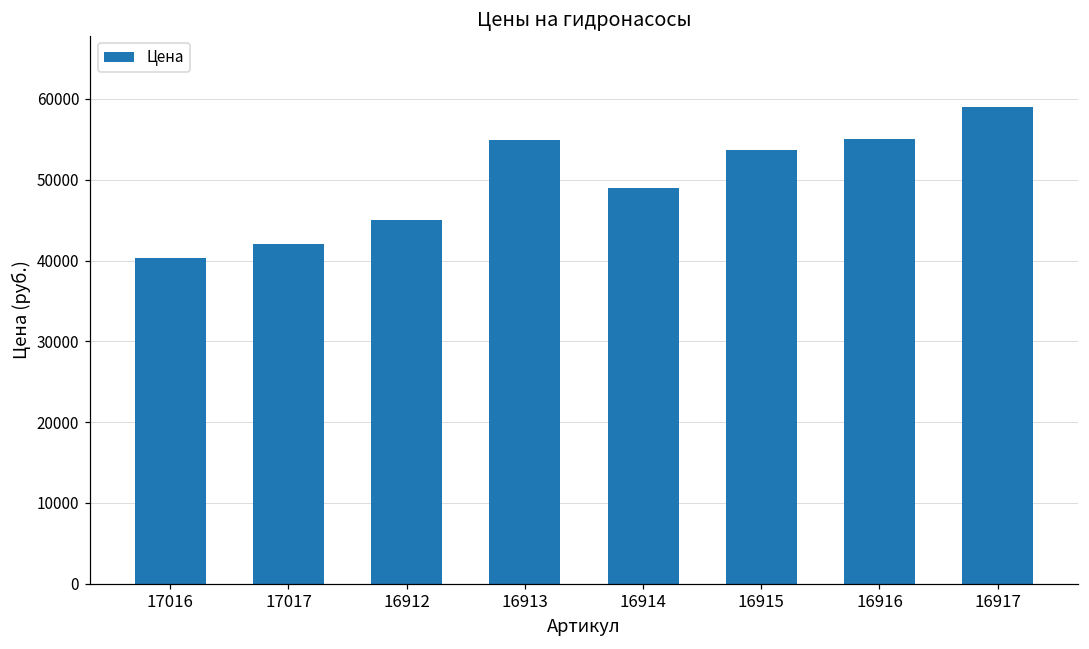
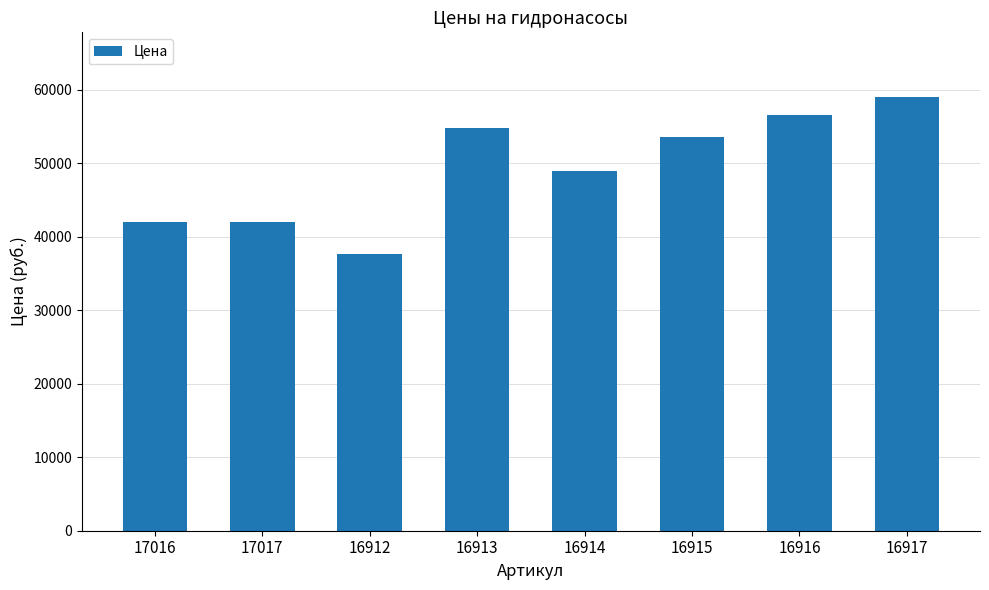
  {
-   "17016": 40000,
+   "17016": 42000,
    "17017": 42000,
-   "16912": 45000,
+   "16912": 38000,
    "16913": 55000,
    "16914": 49000,
    "16915": 54000,
-   "16916": 55000,
+   "16916": 57000,
    "16917": 59000
  }
